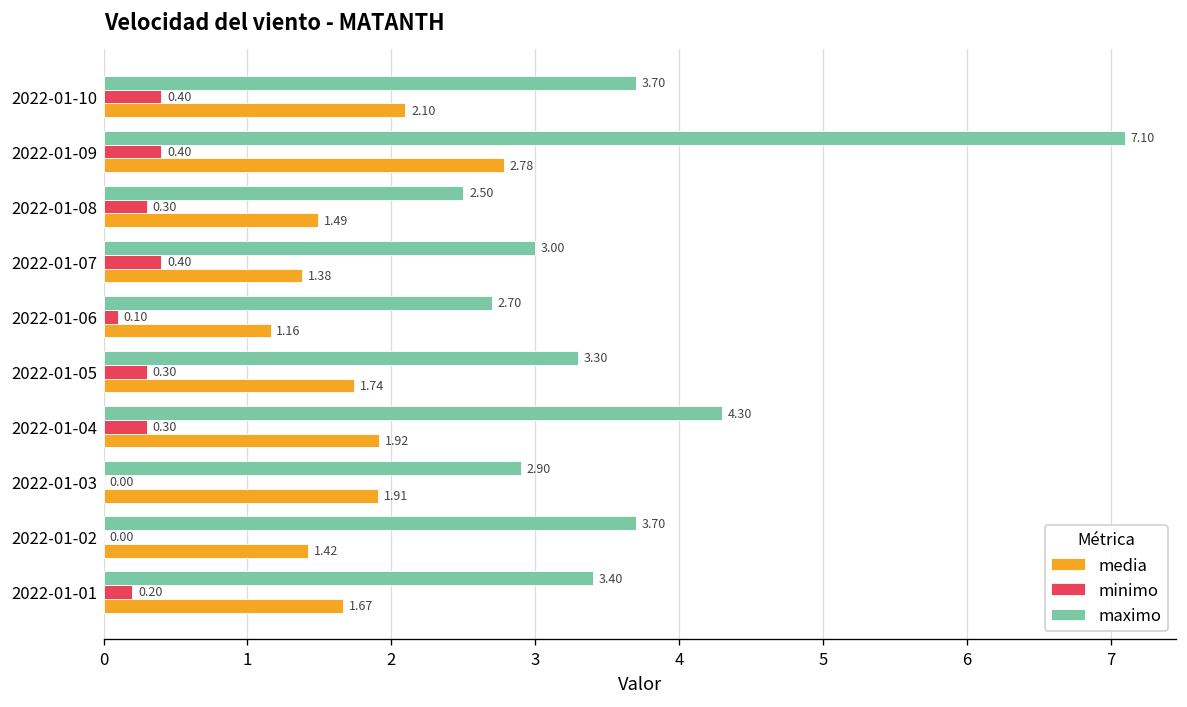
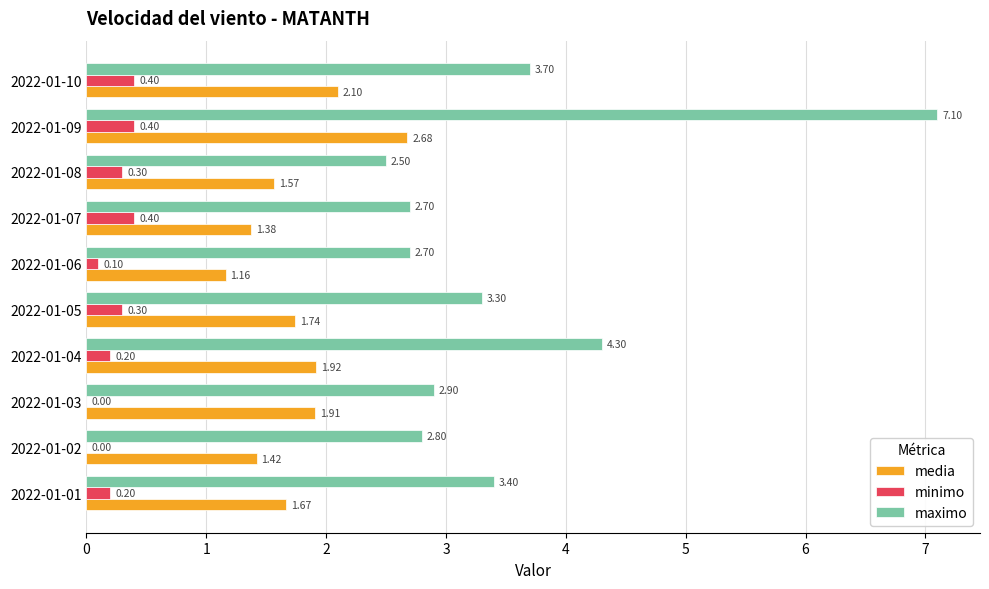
  {
    "media": {
      "2022-01-10": 2.10,
-     "2022-01-09": 2.78,
-     "2022-01-08": 1.49,
+     "2022-01-09": 2.68,
+     "2022-01-08": 1.57,
      "2022-01-07": 1.38,
      "2022-01-06": 1.16,
      "2022-01-05": 1.74,
      "2022-01-04": 1.92,
      "2022-01-03": 1.91,
      "2022-01-02": 1.42,
      "2022-01-01": 1.67
    },
    "minimo": {
      "2022-01-10": 0.40,
      "2022-01-09": 0.40,
      "2022-01-08": 0.30,
      "2022-01-07": 0.40,
      "2022-01-06": 0.10,
      "2022-01-05": 0.30,
-     "2022-01-04": 0.30,
+     "2022-01-04": 0.20,
      "2022-01-03": 0.00,
      "2022-01-02": 0.00,
      "2022-01-01": 0.20
    },
    "maximo": {
      "2022-01-10": 3.70,
      "2022-01-09": 7.10,
      "2022-01-08": 2.50,
-     "2022-01-07": 3.00,
+     "2022-01-07": 2.70,
      "2022-01-06": 2.70,
      "2022-01-05": 3.30,
      "2022-01-04": 4.30,
      "2022-01-03": 2.90,
-     "2022-01-02": 3.70,
+     "2022-01-02": 2.80,
      "2022-01-01": 3.40
    }
  }
